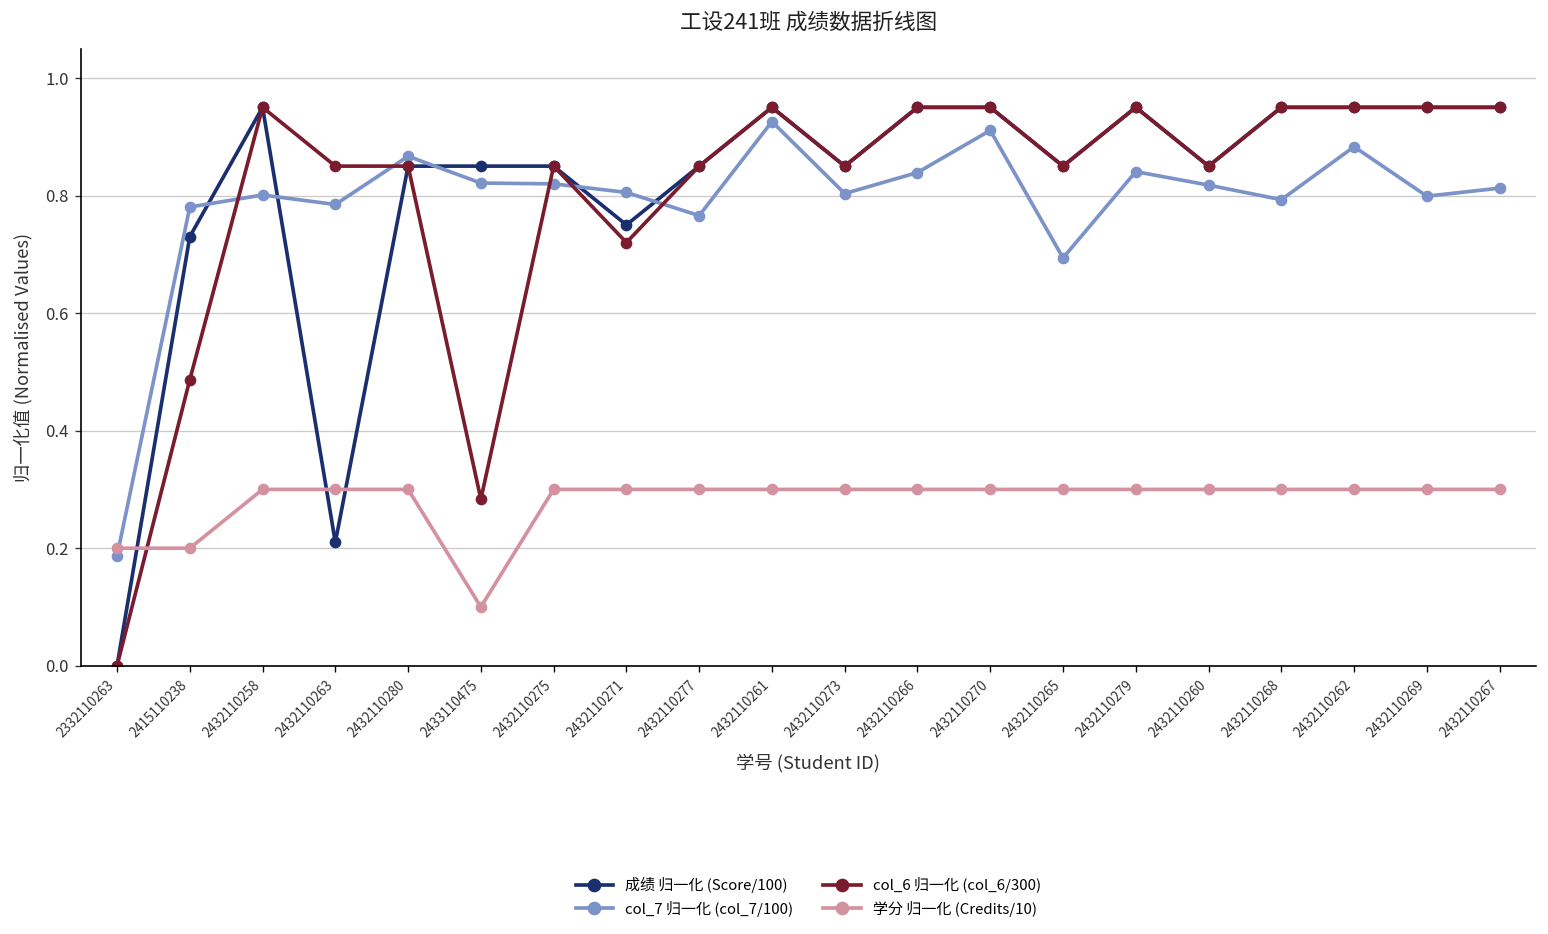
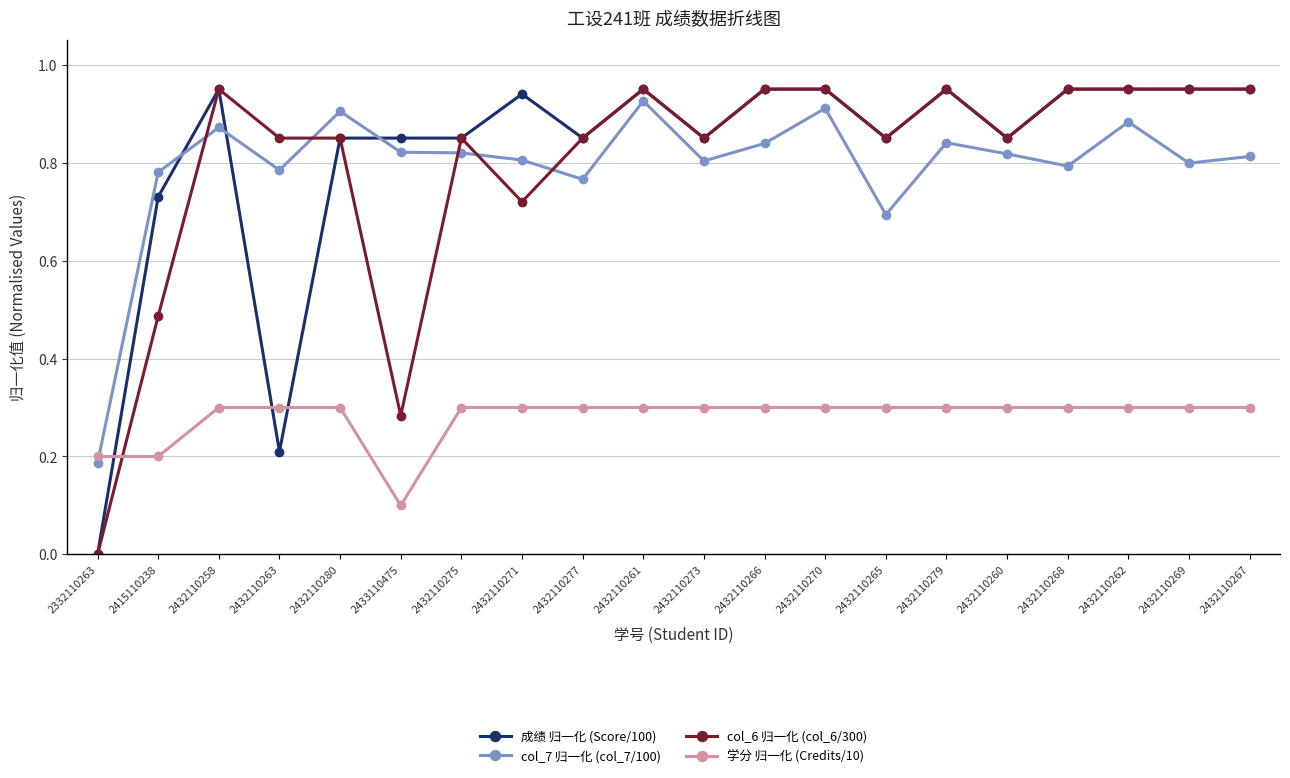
  {
    "成绩 归一化 (Score/100)": {
      "2415110238": 0.73,
      "2432110263": 0.21,
      "2433110475": 0.85,
-     "2432110271": 0.75
+     "2432110271": 0.94
    },
    "col_7 归一化 (col_7/100)": {
      "2332110263": 0.19,
      "2415110238": 0.78,
-     "2432110258": 0.80,
+     "2432110258": 0.87,
      "2432110263": 0.78,
-     "2432110280": 0.87,
+     "2432110280": 0.90,
      "2433110475": 0.82,
      "2432110275": 0.82,
      "2432110271": 0.81,
      "2432110277": 0.77,
      "2432110261": 0.93,
      "2432110273": 0.80,
      "2432110266": 0.84,
      "2432110270": 0.91,
      "2432110265": 0.69,
      "2432110279": 0.84,
      "2432110260": 0.82,
      "2432110268": 0.79,
      "2432110262": 0.88,
      "2432110269": 0.80,
      "2432110267": 0.81
    },
    "col_6 归一化 (col_6/300)": {
      "2415110238": 0.49,
      "2432110263": 0.85,
      "2433110475": 0.28,
      "2432110271": 0.72
    },
    "学分 归一化 (Credits/10)": {
      "2332110263": 0.20,
      "2415110238": 0.20,
      "2432110258": 0.30,
      "2432110263": 0.30,
      "2432110280": 0.30,
      "2433110475": 0.10,
      "2432110275": 0.30,
      "2432110271": 0.30,
      "2432110277": 0.30,
      "2432110261": 0.30,
      "2432110273": 0.30,
      "2432110266": 0.30,
      "2432110270": 0.30,
      "2432110265": 0.30,
      "2432110279": 0.30,
      "2432110260": 0.30,
      "2432110268": 0.30,
      "2432110262": 0.30,
      "2432110269": 0.30,
      "2432110267": 0.30
    }
  }
